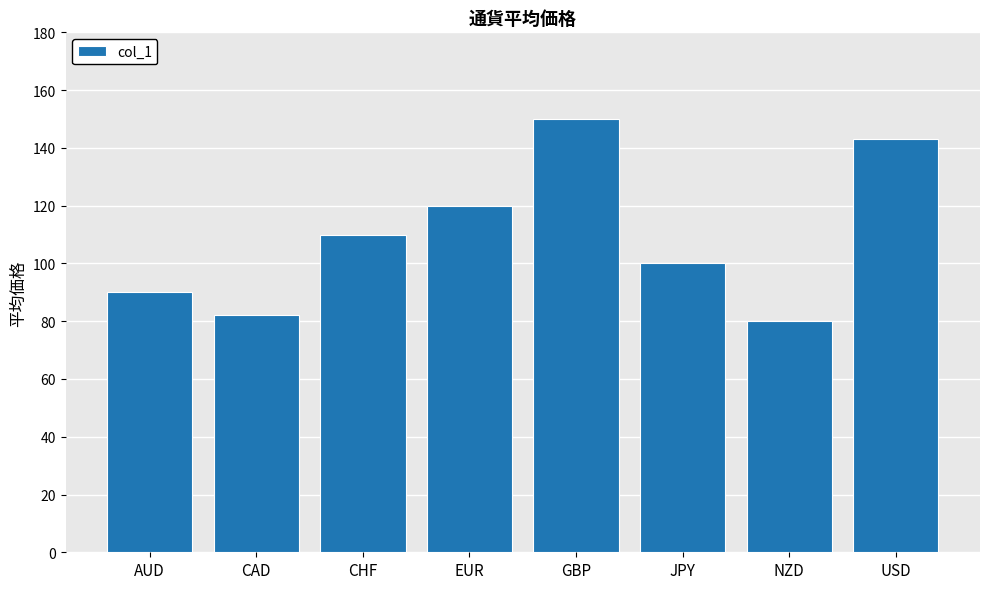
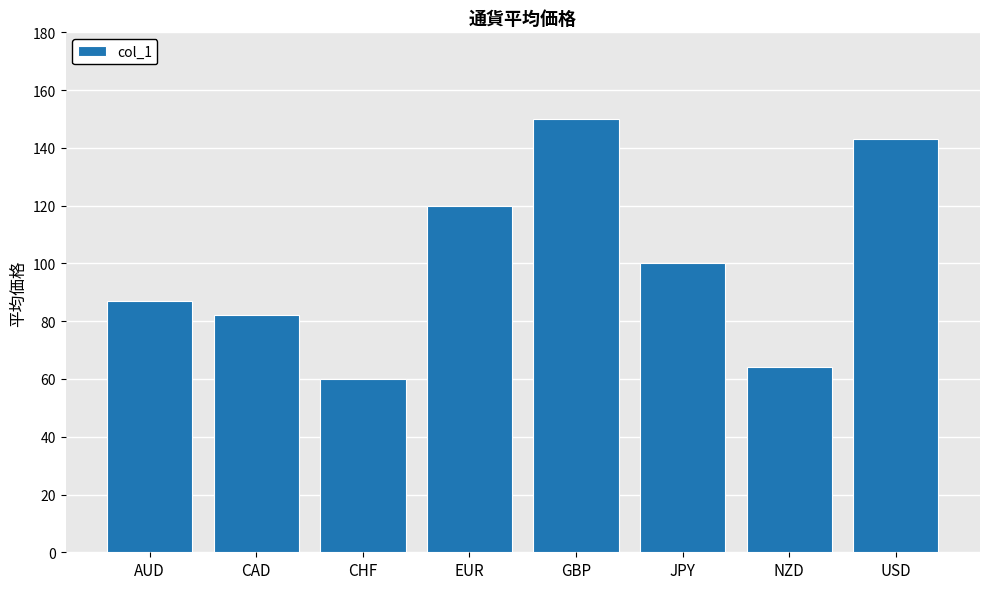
  {
-   "AUD": 90,
+   "AUD": 87,
    "CAD": 82,
-   "CHF": 110,
+   "CHF": 60,
    "EUR": 120,
    "GBP": 150,
    "JPY": 100,
-   "NZD": 80,
+   "NZD": 64,
    "USD": 143
  }
